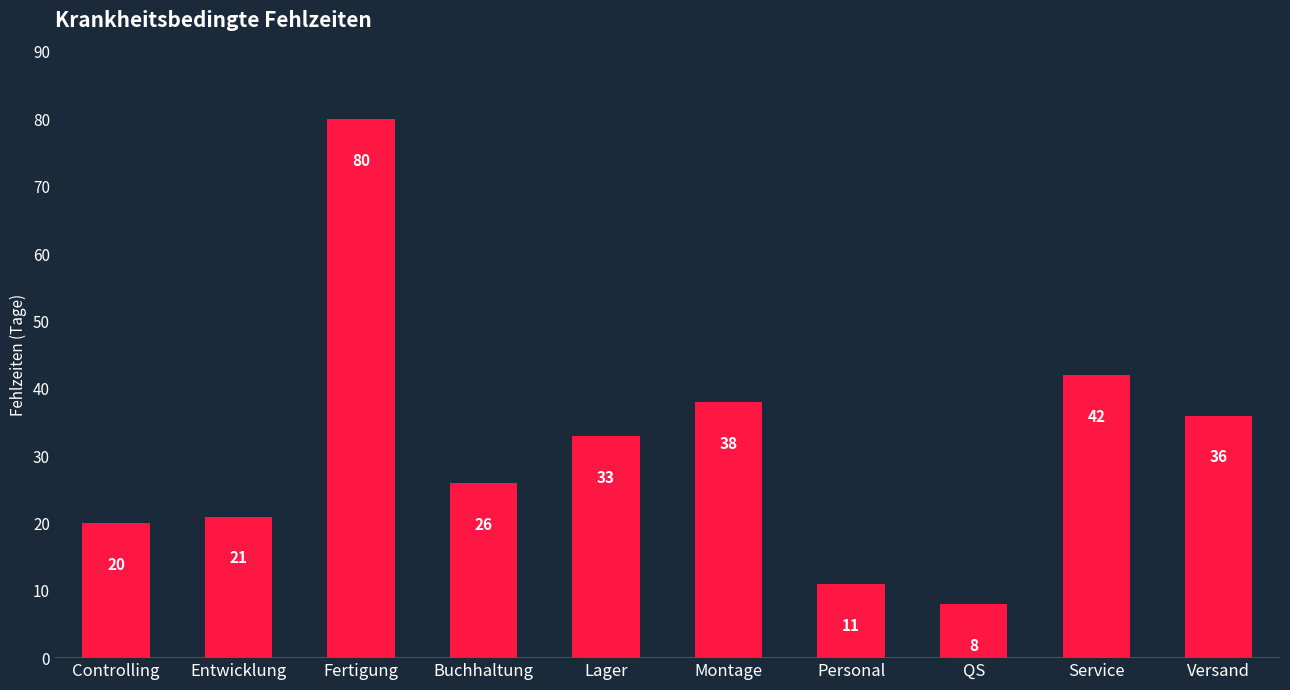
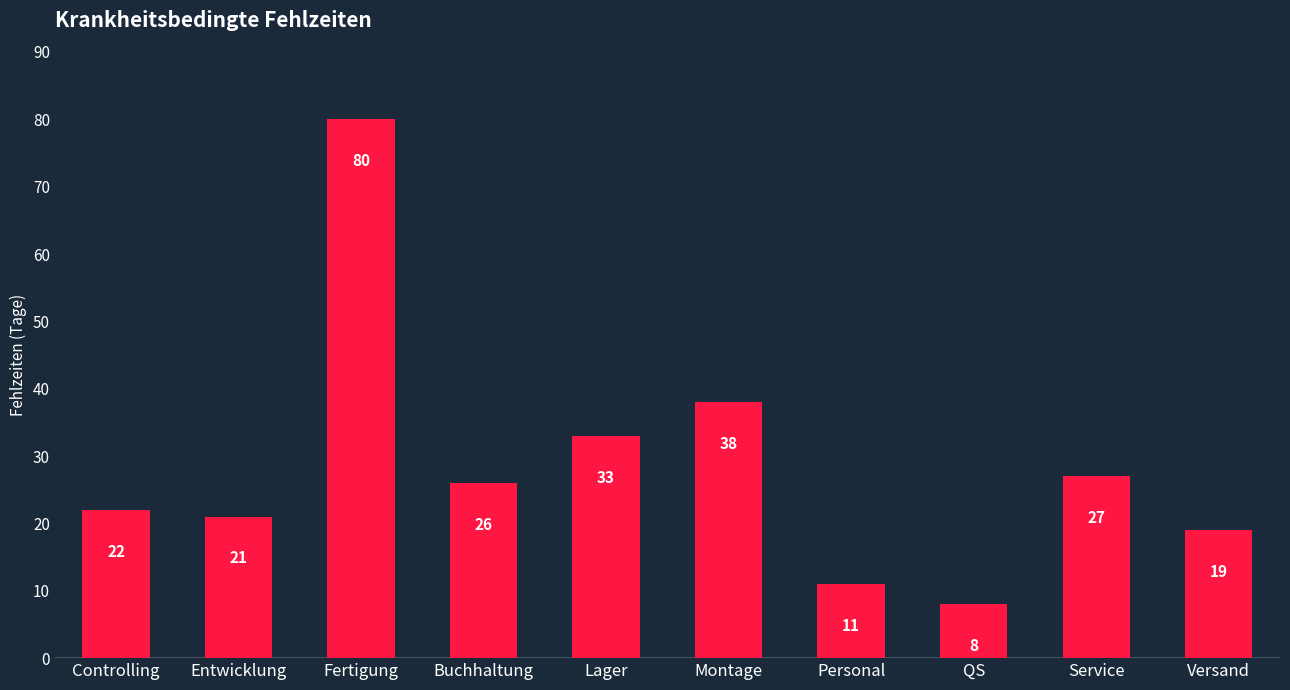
  {
-   "Controlling": 20,
+   "Controlling": 22,
    "Entwicklung": 21,
    "Fertigung": 80,
    "Buchhaltung": 26,
    "Lager": 33,
    "Montage": 38,
    "Personal": 11,
    "QS": 8,
-   "Service": 42,
-   "Versand": 36
+   "Service": 27,
+   "Versand": 19
  }
